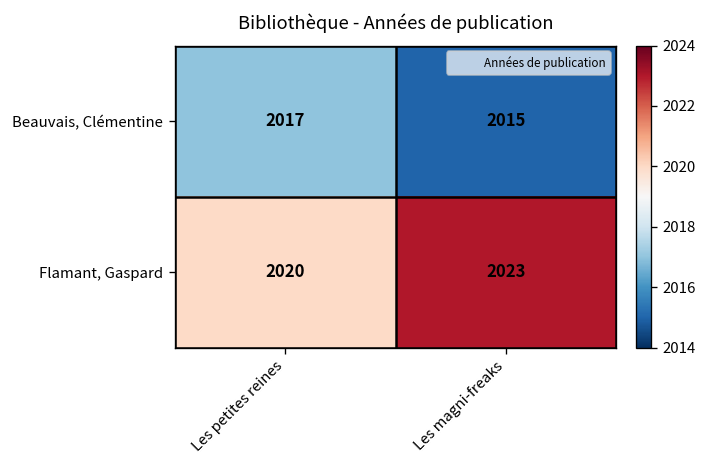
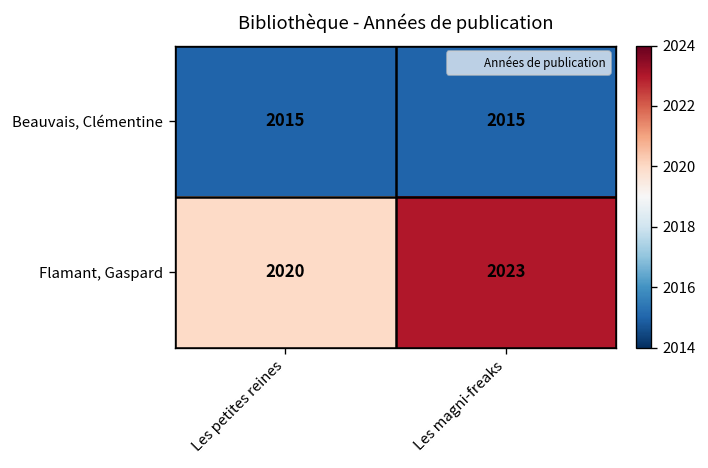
  {
    "Beauvais, Clémentine": {
-     "Les petites reines": 2017,
+     "Les petites reines": 2015,
      "Les magni-freaks": 2015
    },
    "Flamant, Gaspard": {
      "Les petites reines": 2020,
      "Les magni-freaks": 2023
    }
  }
